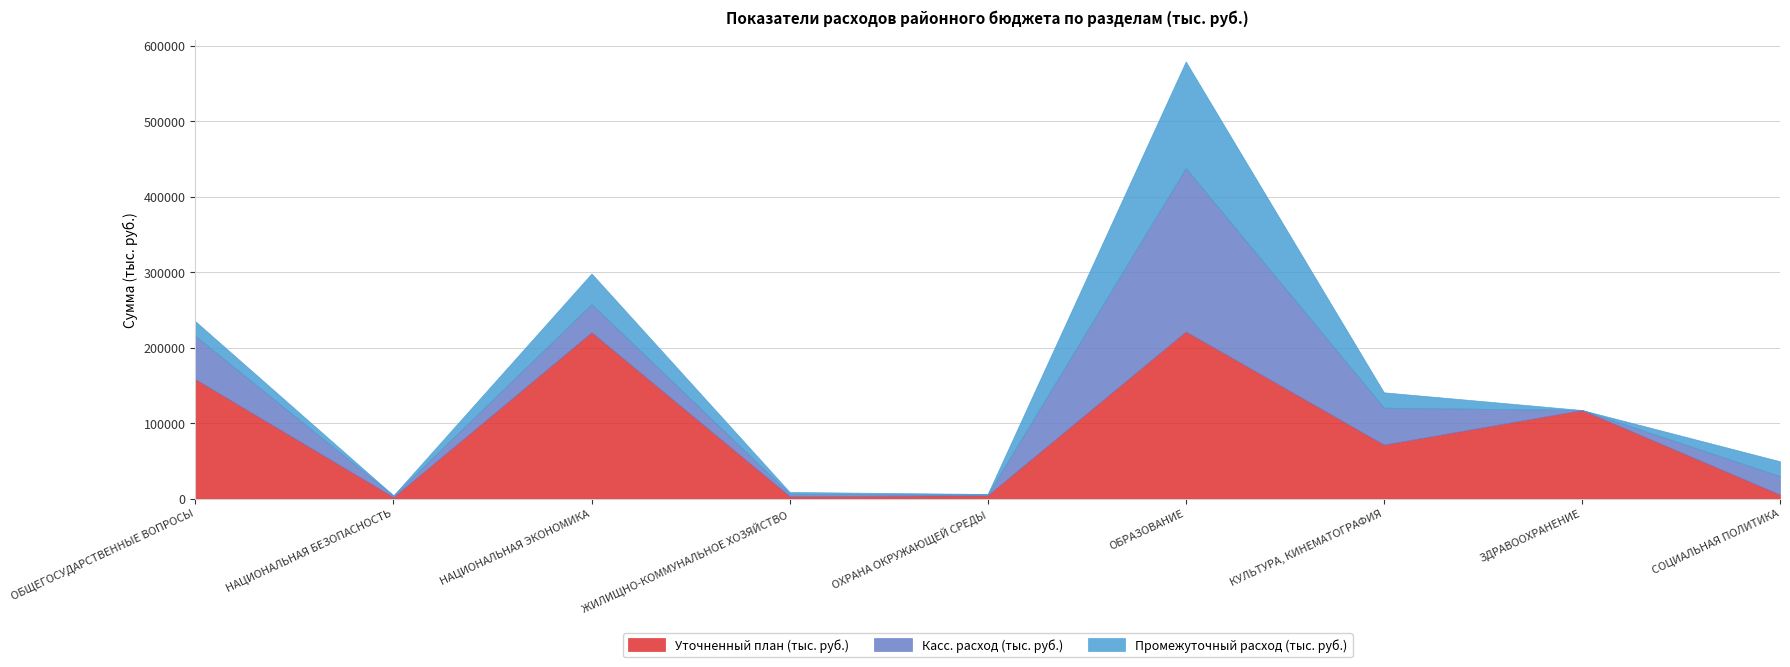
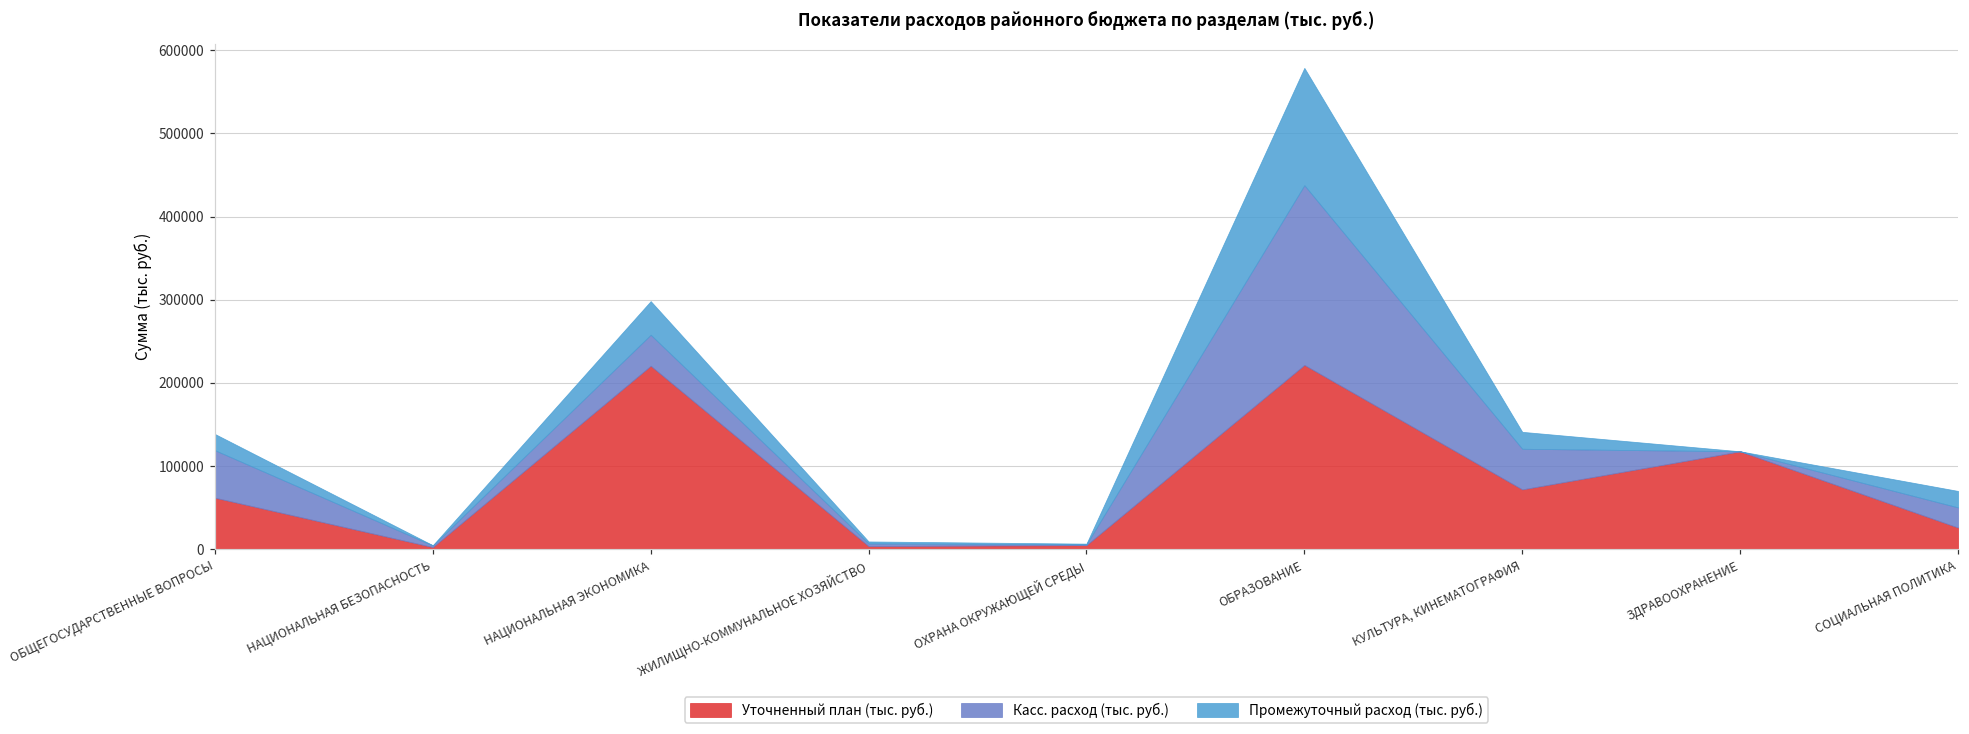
  {
    "Уточненный план (тыс. руб.)": {
-     "ОБЩЕГОСУДАРСТВЕННЫЕ ВОПРОСЫ": 160000,
+     "ОБЩЕГОСУДАРСТВЕННЫЕ ВОПРОСЫ": 60000,
      "НАЦИОНАЛЬНАЯ ЭКОНОМИКА": 220000,
      "ОБРАЗОВАНИЕ": 220000,
      "КУЛЬТУРА, КИНЕМАТОГРАФИЯ": 70000,
-     "СОЦИАЛЬНАЯ ПОЛИТИКА": 10000
+     "СОЦИАЛЬНАЯ ПОЛИТИКА": 30000
    }
  }
